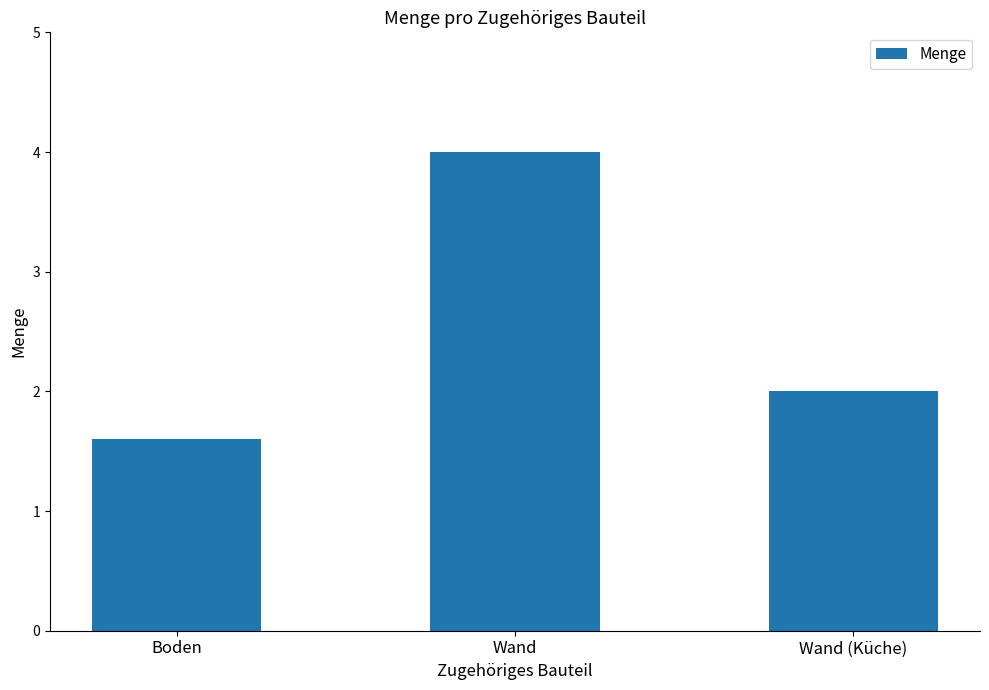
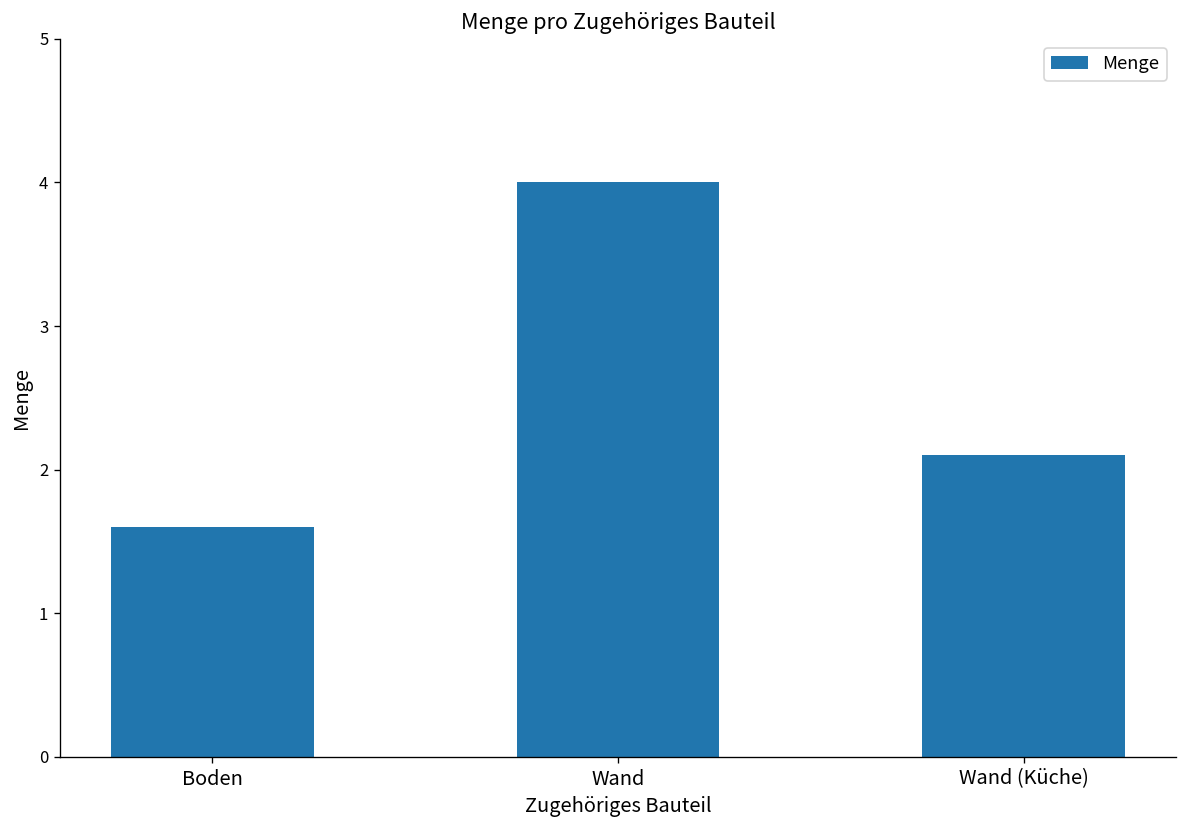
  {
    "Boden": 1.6,
    "Wand": 4.0,
-   "Wand (Küche)": 2.0
+   "Wand (Küche)": 2.1
  }
